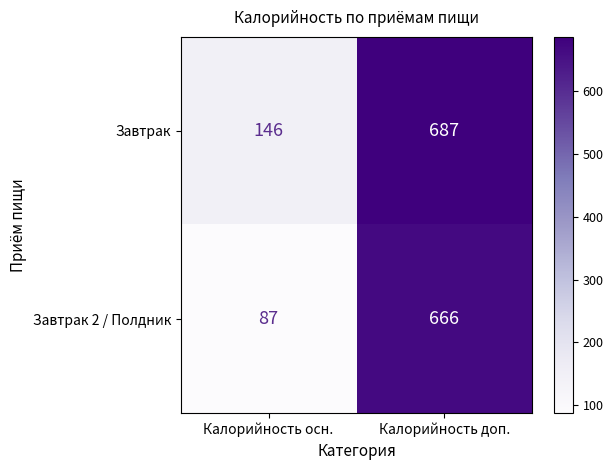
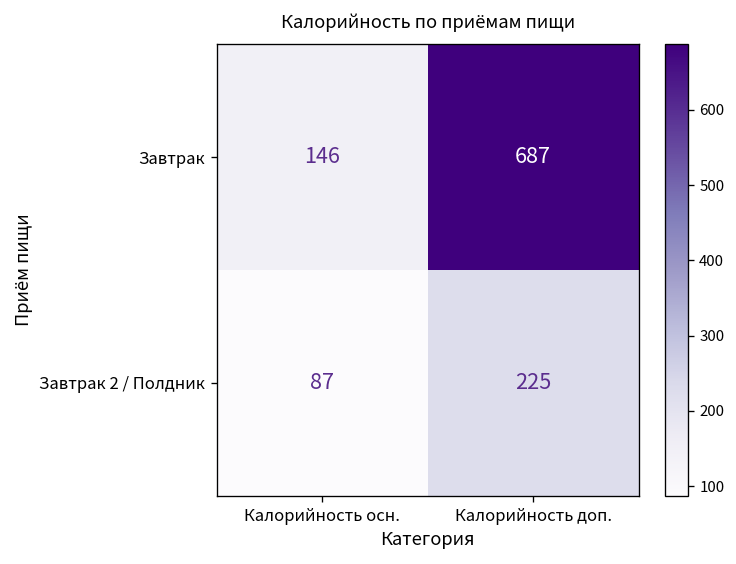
  {
    "Завтрак": {
      "Калорийность осн.": 146,
      "Калорийность доп.": 687
    },
    "Завтрак 2 / Полдник": {
      "Калорийность осн.": 87,
-     "Калорийность доп.": 666
+     "Калорийность доп.": 225
    }
  }
